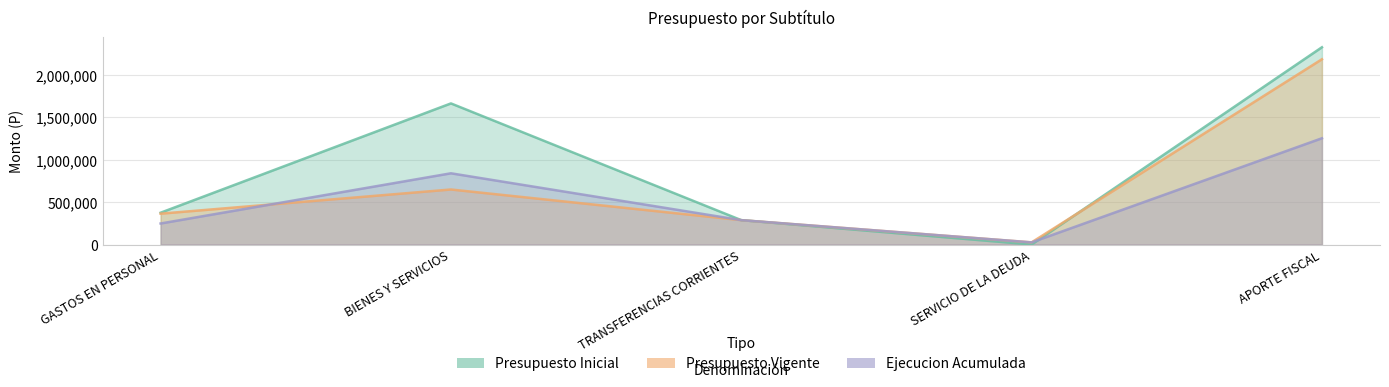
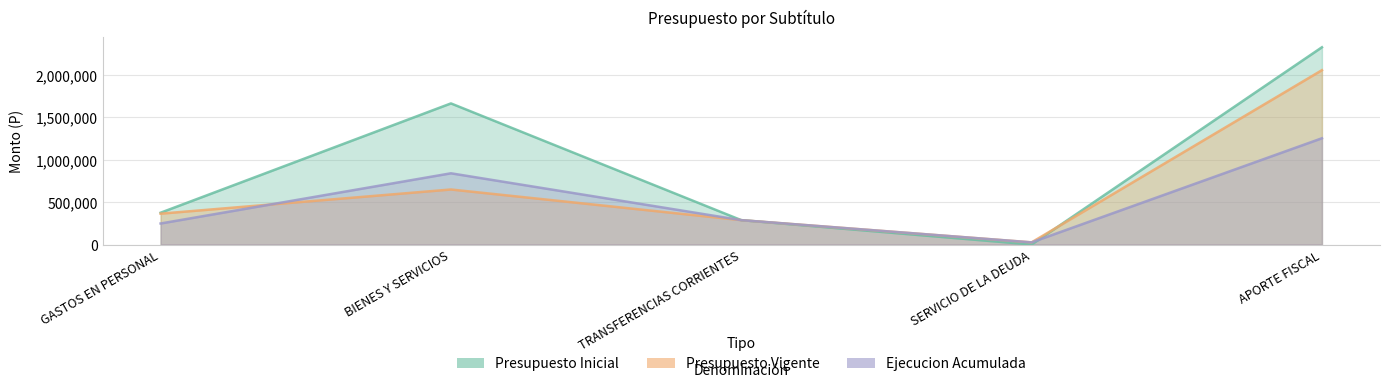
  {
    "Presupuesto Vigente": {
      "BIENES Y SERVICIOS": "600,000",
-     "APORTE FISCAL": "2,200,000"
+     "APORTE FISCAL": "2,100,000"
    }
  }
